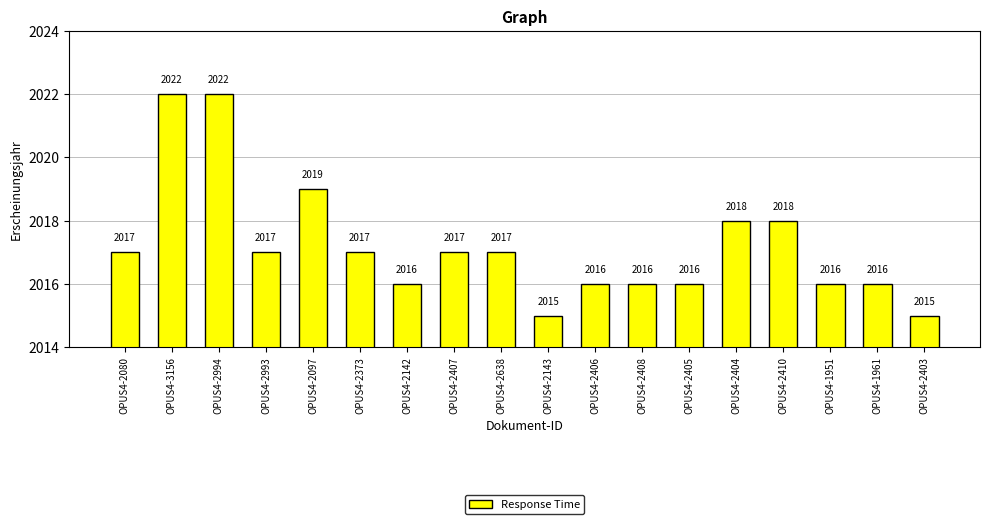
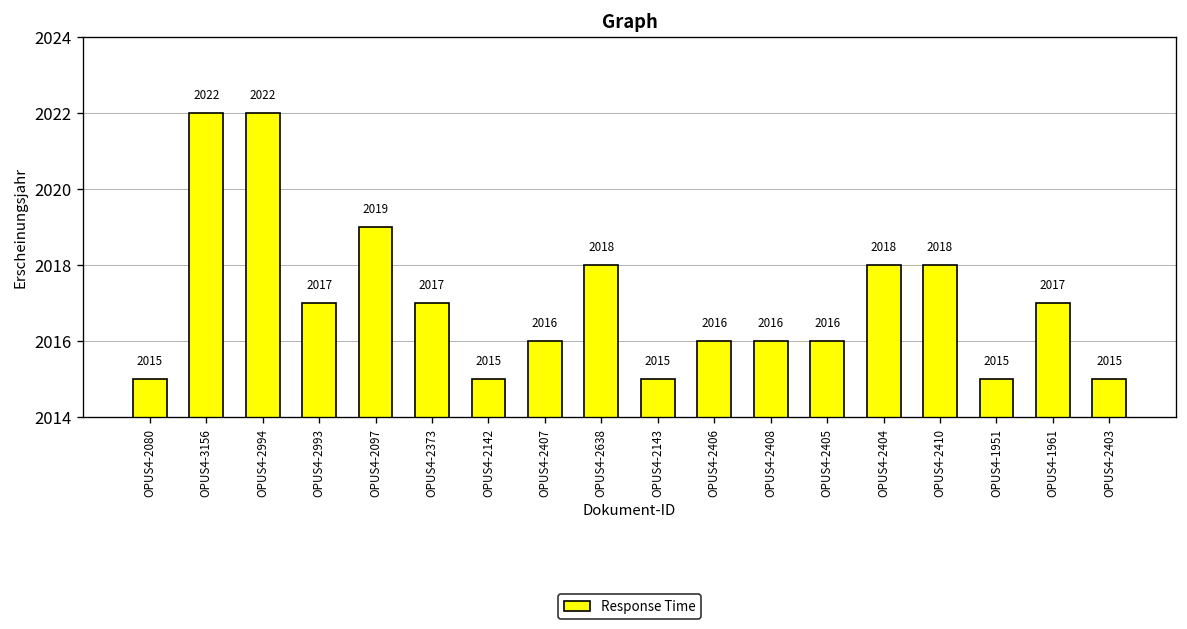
  {
-   "OPUS4-2080": 2017,
+   "OPUS4-2080": 2015,
    "OPUS4-3156": 2022,
    "OPUS4-2994": 2022,
    "OPUS4-2993": 2017,
    "OPUS4-2097": 2019,
    "OPUS4-2373": 2017,
-   "OPUS4-2142": 2016,
-   "OPUS4-2407": 2017,
-   "OPUS4-2638": 2017,
+   "OPUS4-2142": 2015,
+   "OPUS4-2407": 2016,
+   "OPUS4-2638": 2018,
    "OPUS4-2143": 2015,
    "OPUS4-2406": 2016,
    "OPUS4-2408": 2016,
    "OPUS4-2405": 2016,
    "OPUS4-2404": 2018,
    "OPUS4-2410": 2018,
-   "OPUS4-1951": 2016,
-   "OPUS4-1961": 2016,
+   "OPUS4-1951": 2015,
+   "OPUS4-1961": 2017,
    "OPUS4-2403": 2015
  }
